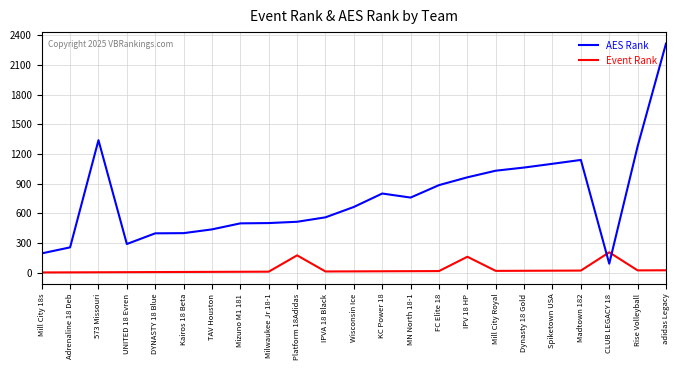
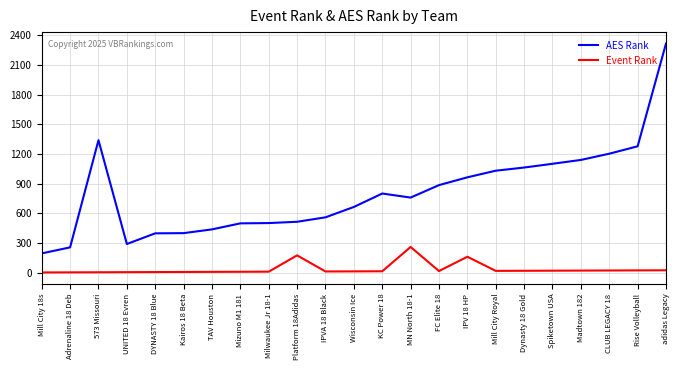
  {
    "Event Rank": {
      "Mill City 18s": 0,
      "Adrenaline 18 Deb": 0,
      "573 Missouri": 0,
      "UNITED 18 Evren": 0,
      "DYNASTY 18 Blue": 0,
      "Kairos 18 Beta": 0,
      "TAV Houston": 0,
      "Mizuno M1 181": 0,
      "Milwaukee Jr 18-1": 0,
      "Platform 18Adidas": 200,
      "IPVA 18 Black": 0,
      "Wisconsin Ice": 0,
      "KC Power 18": 0,
-     "MN North 18-1": 0,
+     "MN North 18-1": 300,
      "FC Elite 18": 0,
      "IPV 18 HP": 200,
      "Mill City Royal": 0,
      "Dynasty 18 Gold": 0,
      "Spiketown USA": 0,
      "Madtown 182": 0,
-     "CLUB LEGACY 18": 200,
+     "CLUB LEGACY 18": 0,
      "Rise Volleyball": 0,
      "adidas Legacy": 0
    },
    "AES Rank": {
      "Mill City 18s": 200,
      "Adrenaline 18 Deb": 300,
      "573 Missouri": 1300,
      "UNITED 18 Evren": 300,
      "DYNASTY 18 Blue": 400,
      "Kairos 18 Beta": 400,
      "TAV Houston": 400,
      "Mizuno M1 181": 500,
      "Milwaukee Jr 18-1": 500,
      "Platform 18Adidas": 500,
      "IPVA 18 Black": 600,
      "Wisconsin Ice": 700,
      "KC Power 18": 800,
      "MN North 18-1": 800,
      "FC Elite 18": 900,
      "IPV 18 HP": 1000,
      "Mill City Royal": 1000,
      "Dynasty 18 Gold": 1100,
      "Spiketown USA": 1100,
      "Madtown 182": 1100,
-     "CLUB LEGACY 18": 100,
+     "CLUB LEGACY 18": 1200,
      "Rise Volleyball": 1300,
      "adidas Legacy": 2300
    }
  }
